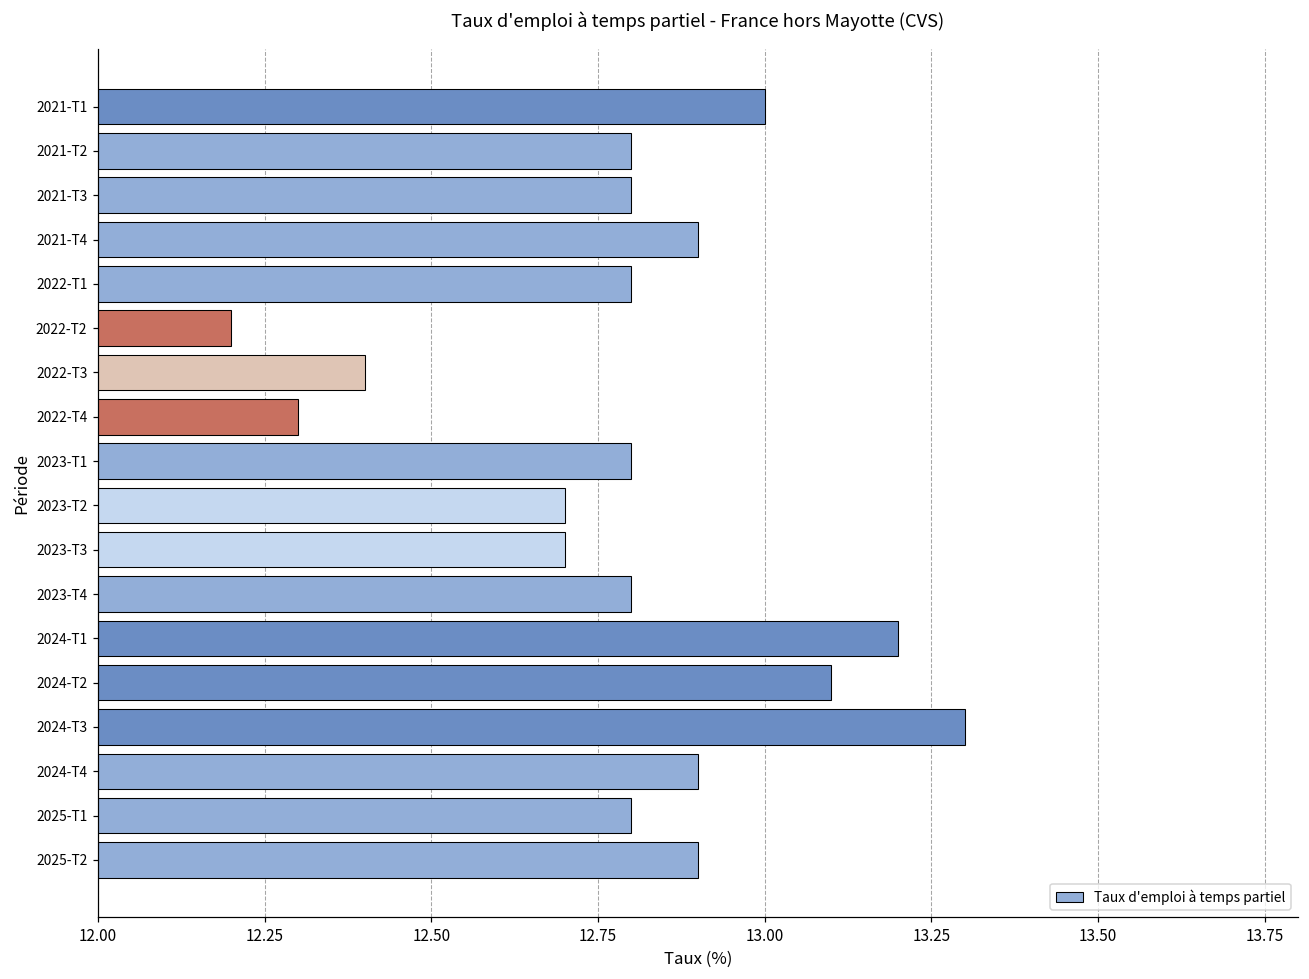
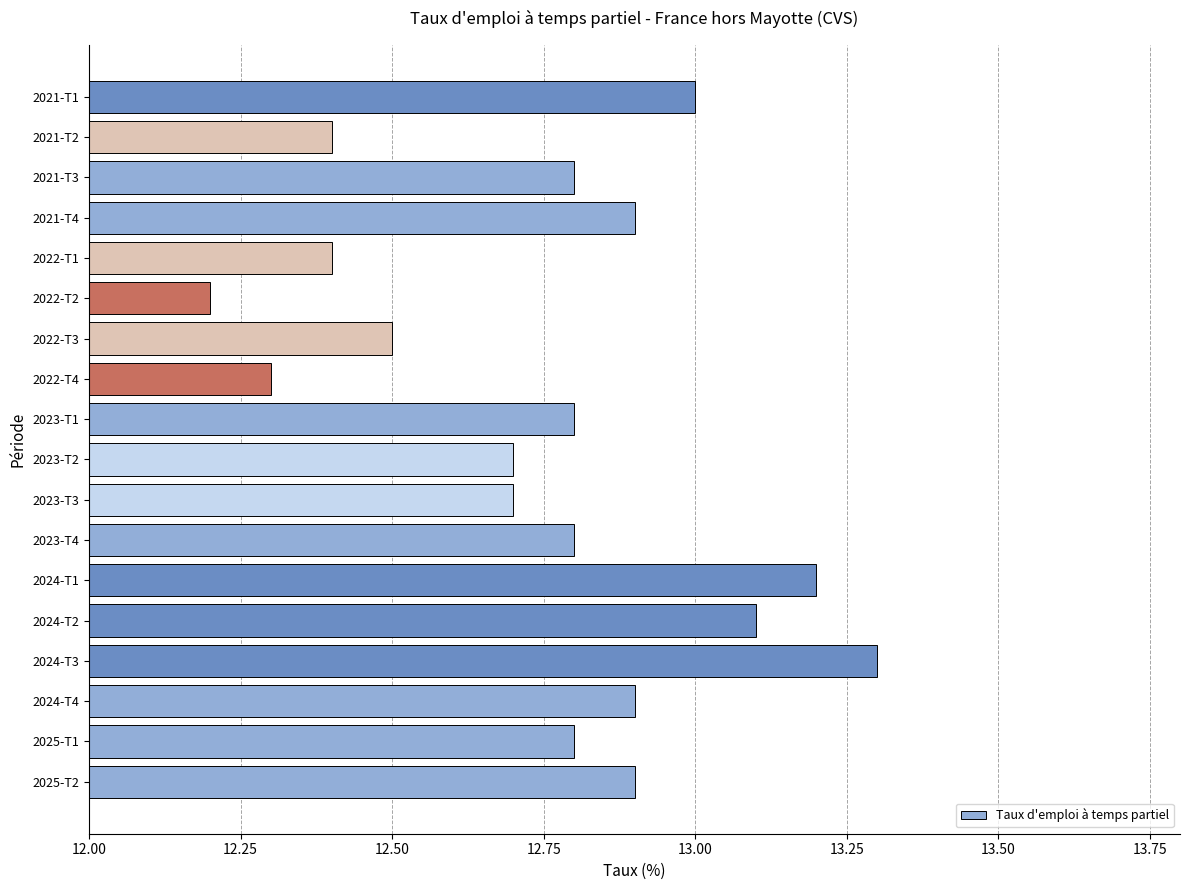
  {
    "2021-T1": 13.0,
-   "2021-T2": 12.8,
+   "2021-T2": 12.4,
    "2021-T3": 12.8,
    "2021-T4": 12.9,
-   "2022-T1": 12.8,
+   "2022-T1": 12.4,
    "2022-T2": 12.2,
-   "2022-T3": 12.4,
+   "2022-T3": 12.5,
    "2022-T4": 12.3,
    "2023-T1": 12.8,
    "2023-T2": 12.7,
    "2023-T3": 12.7,
    "2023-T4": 12.8,
    "2024-T1": 13.2,
    "2024-T2": 13.1,
    "2024-T3": 13.3,
    "2024-T4": 12.9,
    "2025-T1": 12.8,
    "2025-T2": 12.9
  }
